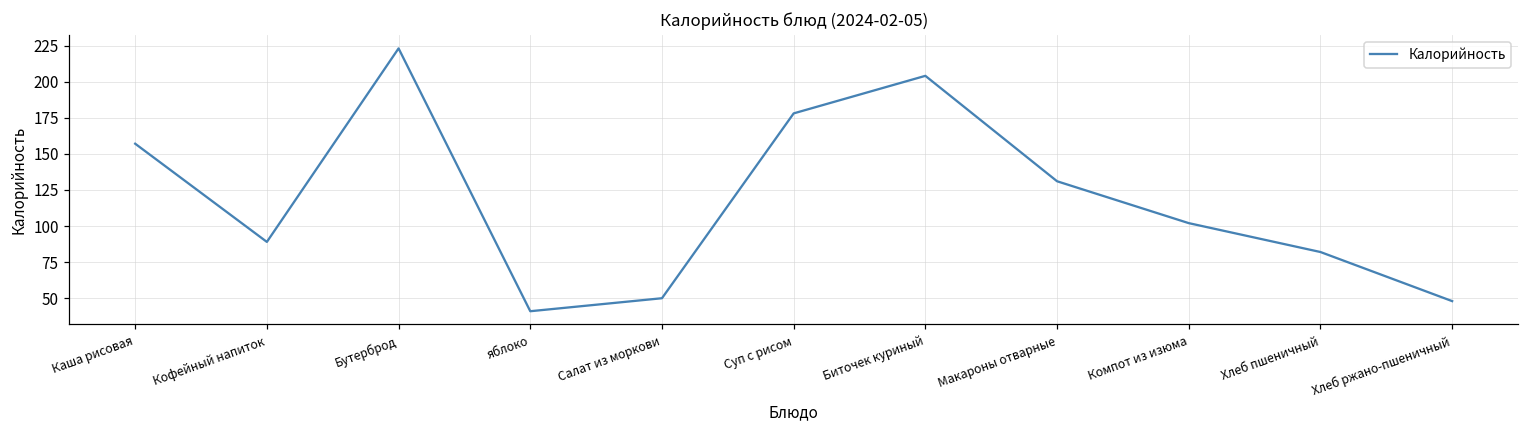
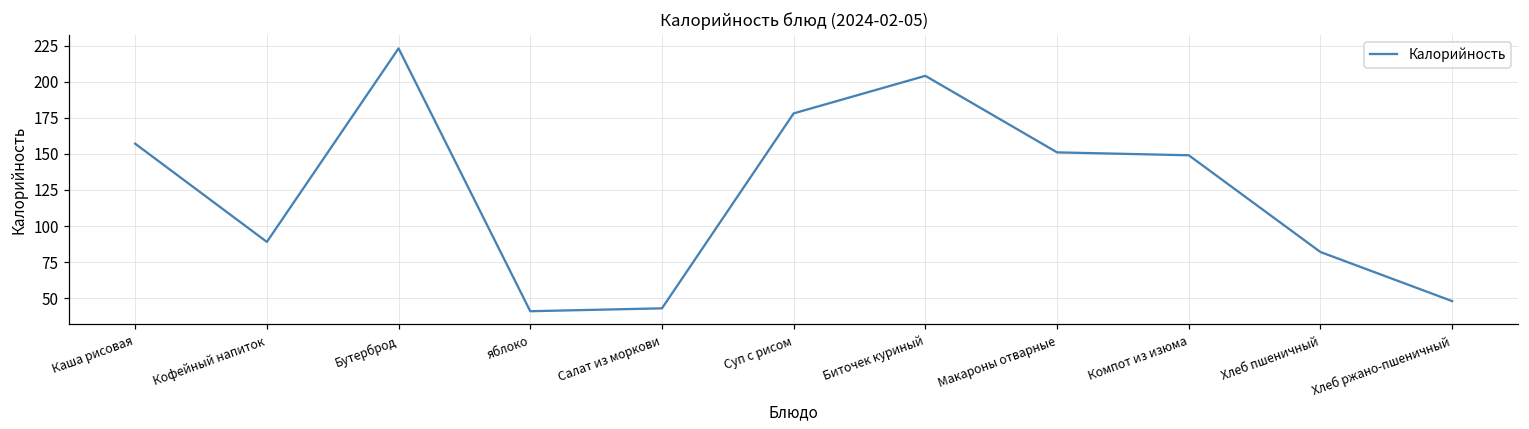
  {
    "Каша рисовая": 157,
    "Кофейный напиток": 89,
    "Бутерброд": 223,
    "яблоко": 41,
-   "Салат из моркови": 50,
+   "Салат из моркови": 43,
    "Суп с рисом": 178,
    "Биточек куриный": 204,
-   "Макароны отварные": 131,
-   "Компот из изюма": 102,
+   "Макароны отварные": 151,
+   "Компот из изюма": 149,
    "Хлеб пшеничный": 82,
    "Хлеб ржано-пшеничный": 48
  }
